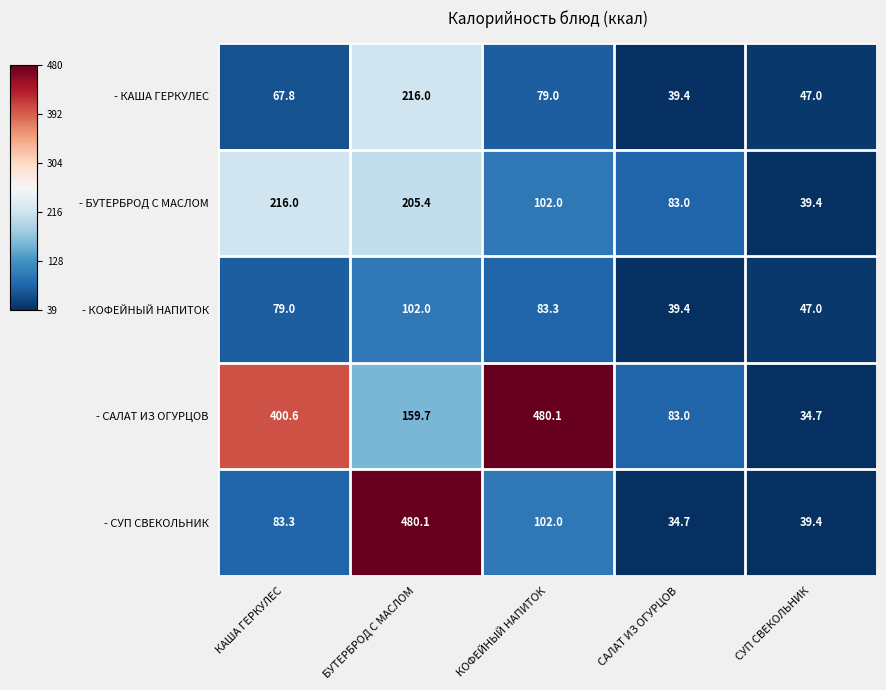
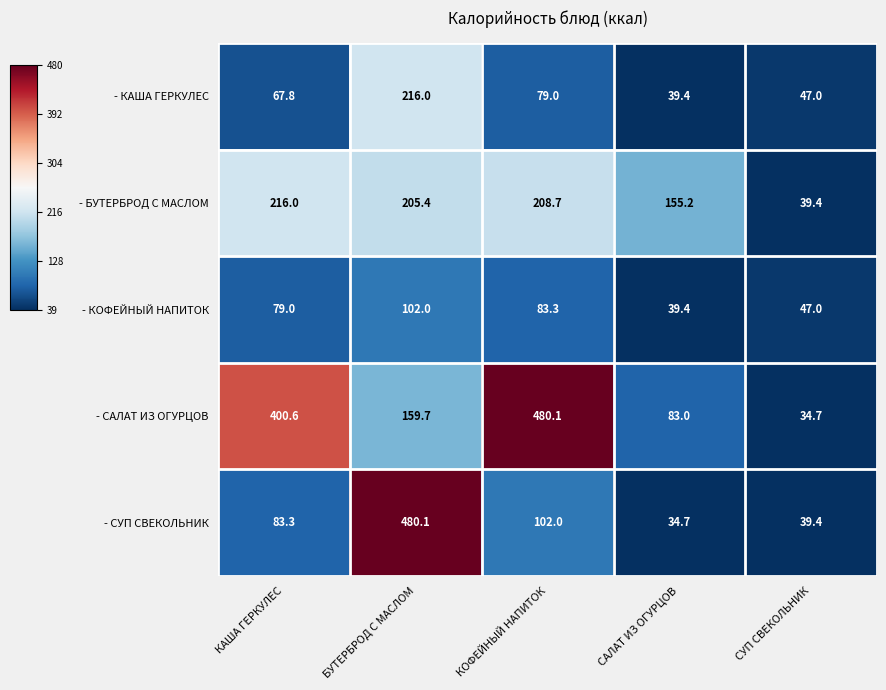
  {
    "- КАША ГЕРКУЛЕС": {
      "КАША ГЕРКУЛЕС": 67.8,
      "БУТЕРБРОД С МАСЛОМ": 216.0,
      "КОФЕЙНЫЙ НАПИТОК": 79.0,
      "САЛАТ ИЗ ОГУРЦОВ": 39.4,
      "СУП СВЕКОЛЬНИК": 47.0
    },
    "- БУТЕРБРОД С МАСЛОМ": {
      "КАША ГЕРКУЛЕС": 216.0,
      "БУТЕРБРОД С МАСЛОМ": 205.4,
-     "КОФЕЙНЫЙ НАПИТОК": 102.0,
-     "САЛАТ ИЗ ОГУРЦОВ": 83.0,
+     "КОФЕЙНЫЙ НАПИТОК": 208.7,
+     "САЛАТ ИЗ ОГУРЦОВ": 155.2,
      "СУП СВЕКОЛЬНИК": 39.4
    },
    "- КОФЕЙНЫЙ НАПИТОК": {
      "КАША ГЕРКУЛЕС": 79.0,
      "БУТЕРБРОД С МАСЛОМ": 102.0,
      "КОФЕЙНЫЙ НАПИТОК": 83.3,
      "САЛАТ ИЗ ОГУРЦОВ": 39.4,
      "СУП СВЕКОЛЬНИК": 47.0
    },
    "- САЛАТ ИЗ ОГУРЦОВ": {
      "КАША ГЕРКУЛЕС": 400.6,
      "БУТЕРБРОД С МАСЛОМ": 159.7,
      "КОФЕЙНЫЙ НАПИТОК": 480.1,
      "САЛАТ ИЗ ОГУРЦОВ": 83.0,
      "СУП СВЕКОЛЬНИК": 34.7
    },
    "- СУП СВЕКОЛЬНИК": {
      "КАША ГЕРКУЛЕС": 83.3,
      "БУТЕРБРОД С МАСЛОМ": 480.1,
      "КОФЕЙНЫЙ НАПИТОК": 102.0,
      "САЛАТ ИЗ ОГУРЦОВ": 34.7,
      "СУП СВЕКОЛЬНИК": 39.4
    }
  }
